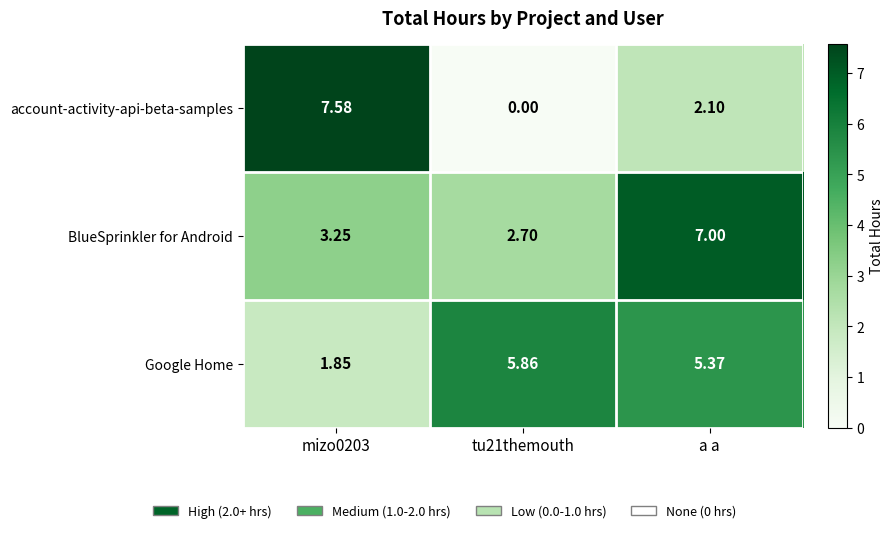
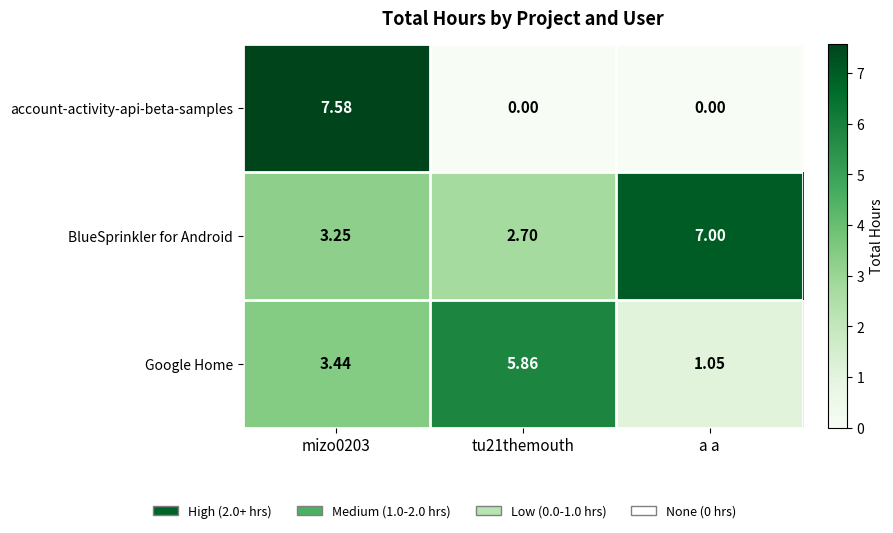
  {
    "account-activity-api-beta-samples": {
      "mizo0203": 7.58,
      "tu21themouth": 0.00,
-     "a a": 2.10
+     "a a": 0.00
    },
    "BlueSprinkler for Android": {
      "mizo0203": 3.25,
      "tu21themouth": 2.70,
      "a a": 7.00
    },
    "Google Home": {
-     "mizo0203": 1.85,
+     "mizo0203": 3.44,
      "tu21themouth": 5.86,
-     "a a": 5.37
+     "a a": 1.05
    }
  }
